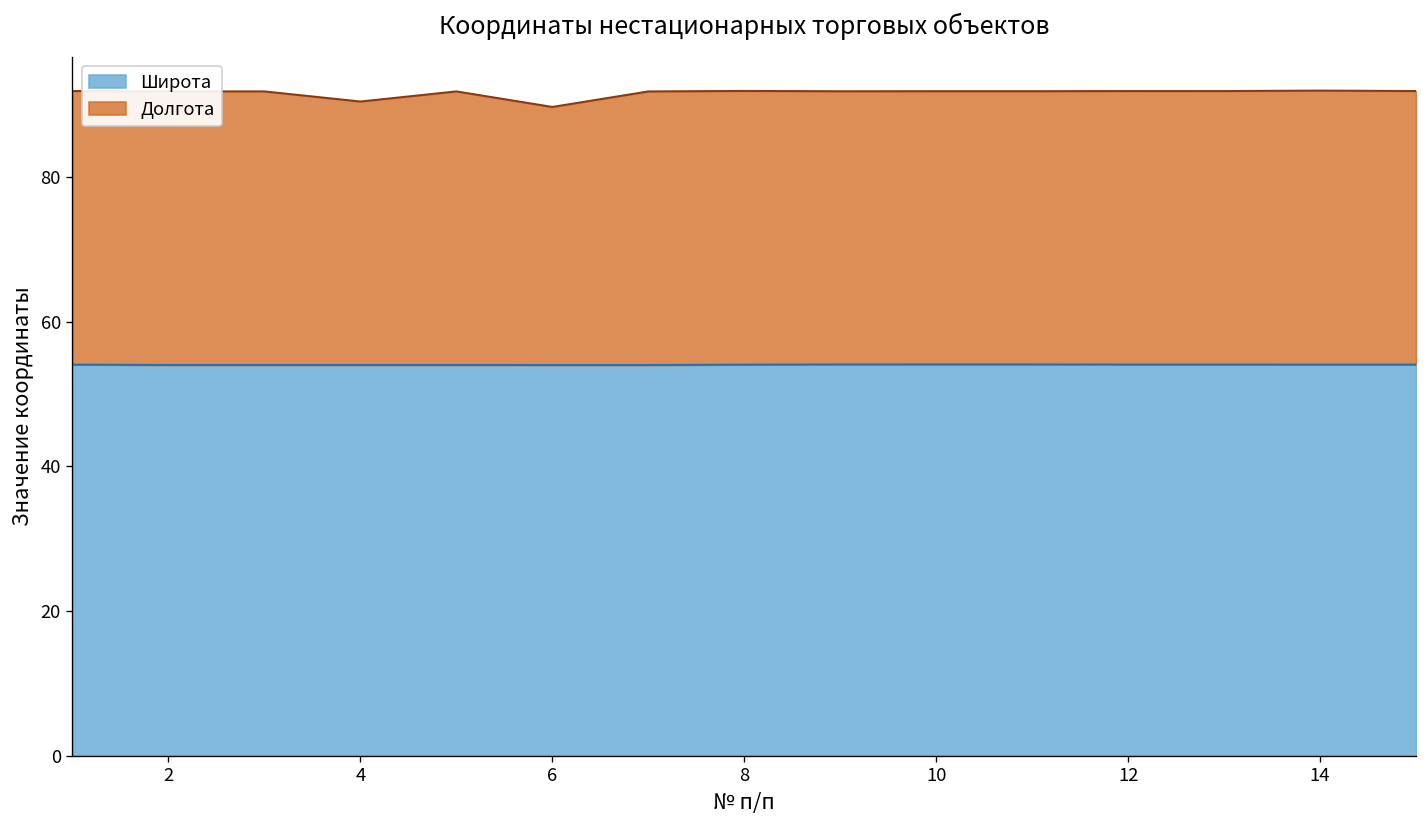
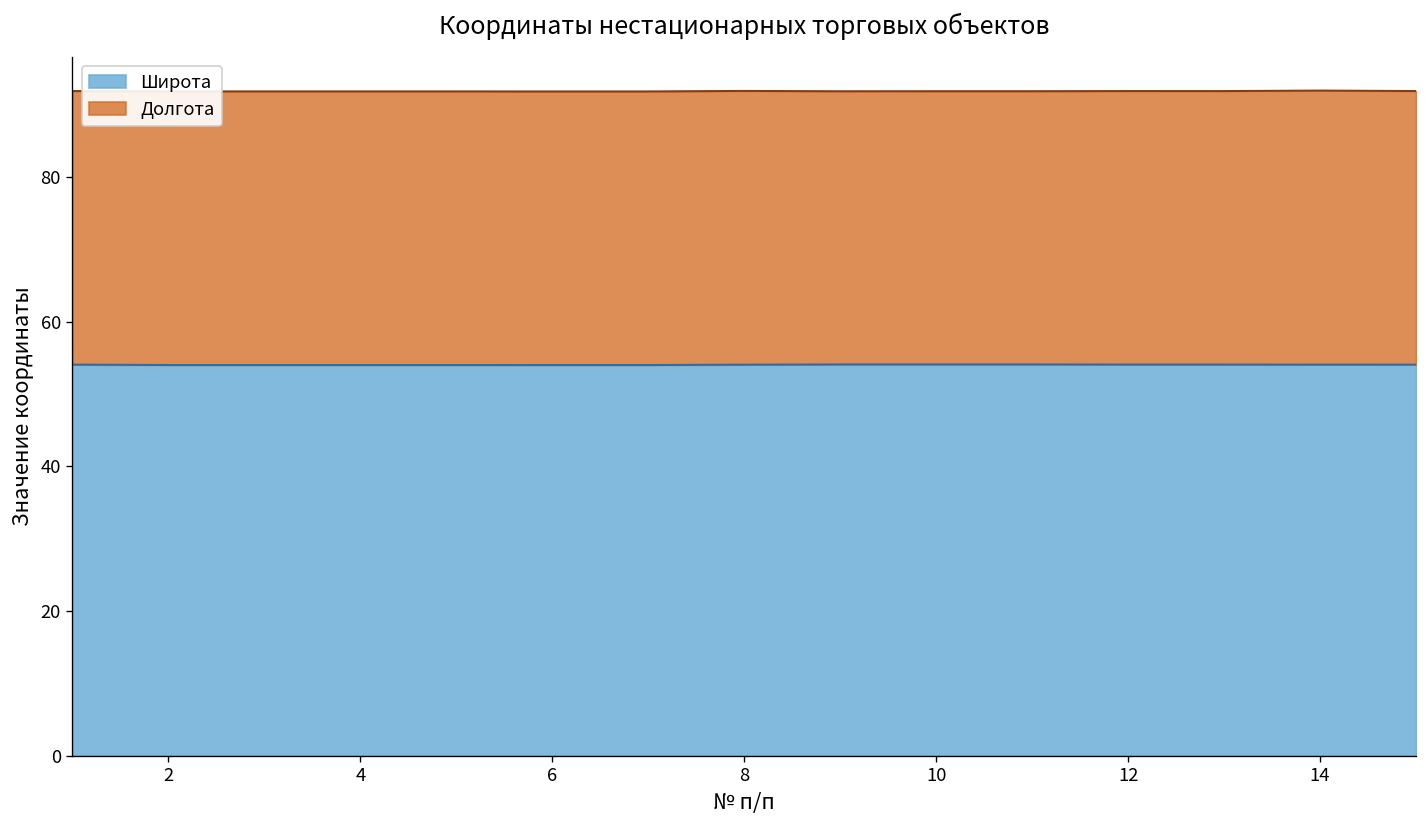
  {
    "Широта": {
      "2": 54,
      "4": 54,
      "6": 54,
      "8": 54,
      "10": 54,
      "12": 54,
      "14": 54
    },
    "Долгота": {
-     "4": 36,
-     "6": 36,
+     "4": 38,
+     "6": 38,
      "8": 38,
      "10": 38,
      "12": 38,
      "14": 38
    }
  }
